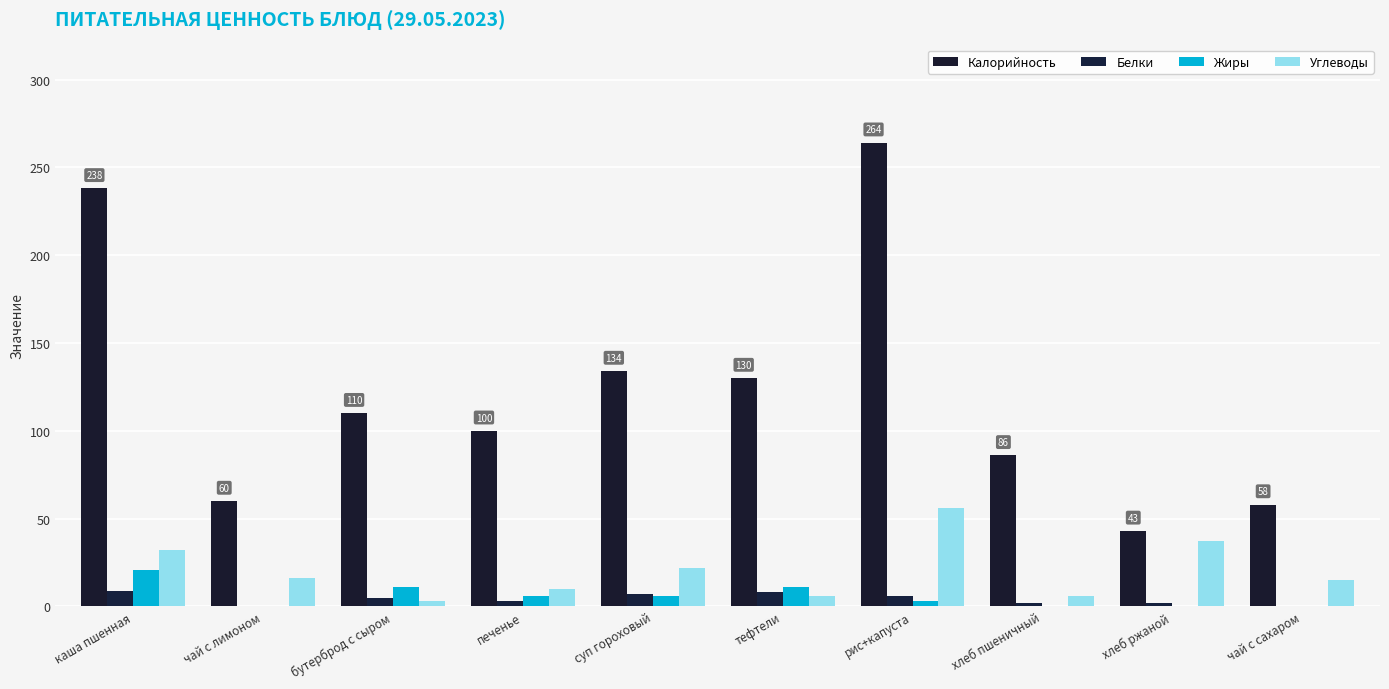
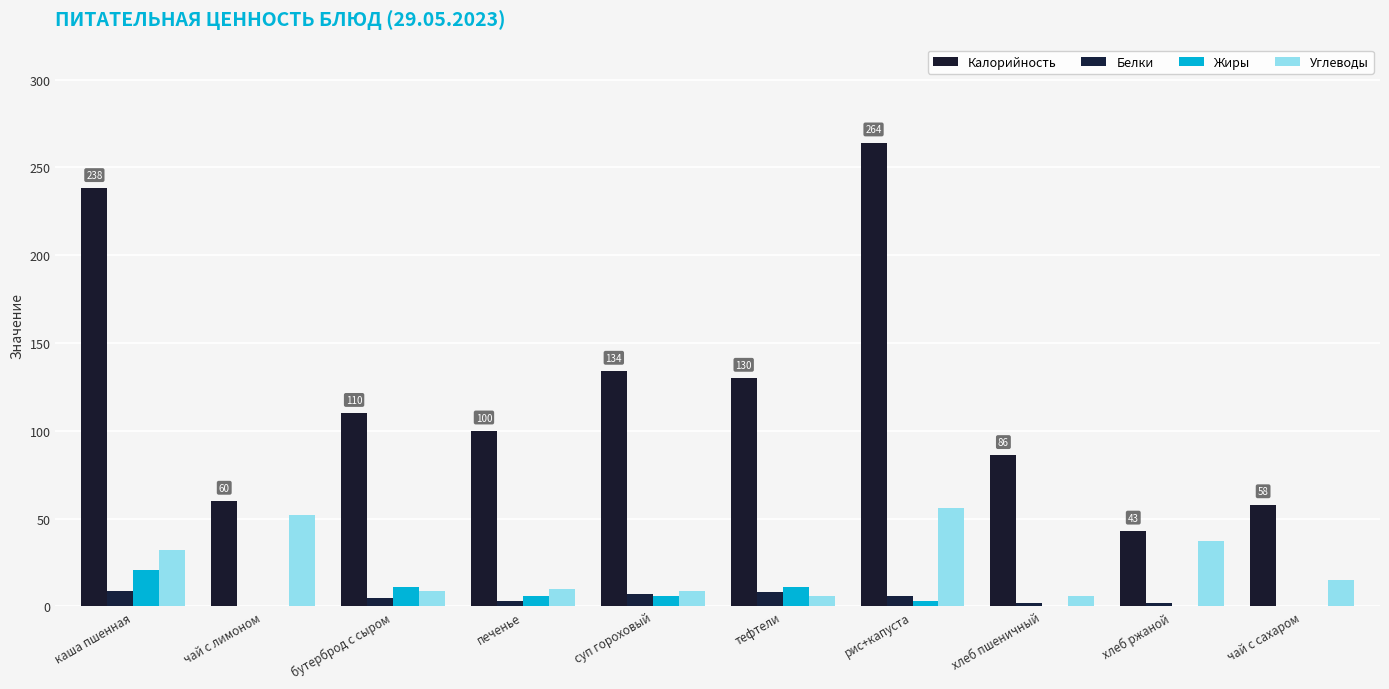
  {
    "Жиры": {
      "каша пшенная": 21,
      "чай с лимоном": 0,
      "бутерброд с сыром": 11,
      "печенье": 6,
      "суп гороховый": 6,
      "тефтели": 11,
      "рис+капуста": 3,
      "хлеб пшеничный": 0,
      "хлеб ржаной": 0,
      "чай с сахаром": 0
    },
    "Углеводы": {
      "каша пшенная": 32,
-     "чай с лимоном": 16,
-     "бутерброд с сыром": 3,
+     "чай с лимоном": 52,
+     "бутерброд с сыром": 9,
      "печенье": 10,
-     "суп гороховый": 22,
+     "суп гороховый": 9,
      "тефтели": 6,
      "рис+капуста": 56,
      "хлеб пшеничный": 6,
      "хлеб ржаной": 37,
      "чай с сахаром": 15
    }
  }
